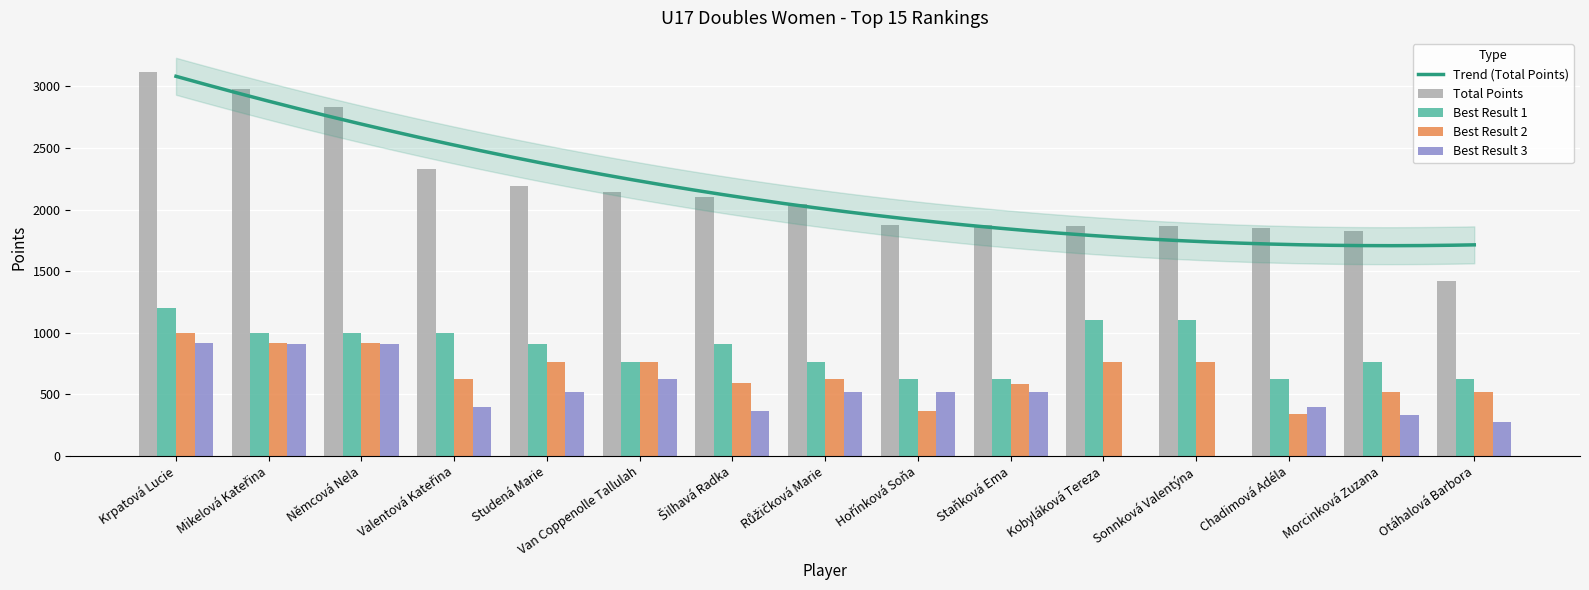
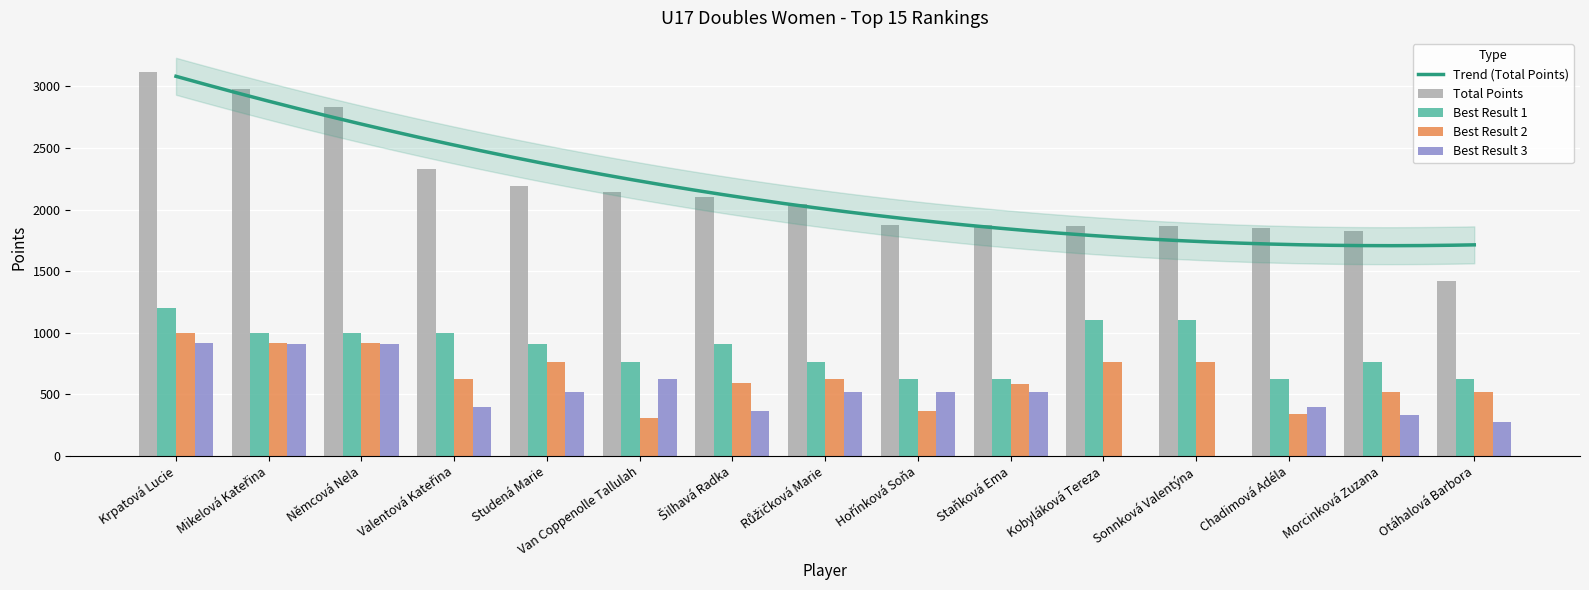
  {
    "Best Result 2": {
      "Krpatová Lucie": 1000,
      "Mikelová Kateřina": 920,
      "Němcová Nela": 920,
      "Valentová Kateřina": 620,
      "Studená Marie": 760,
-     "Van Coppenolle Tallulah": 760,
+     "Van Coppenolle Tallulah": 310,
      "Šilhavá Radka": 600,
      "Růžičková Marie": 620,
      "Hořínková Soňa": 370,
      "Staňková Ema": 590,
      "Kobyláková Tereza": 760,
      "Sonnková Valentýna": 760,
      "Chadimová Adéla": 340,
      "Morcinková Zuzana": 520,
      "Otáhalová Barbora": 520
    }
  }
